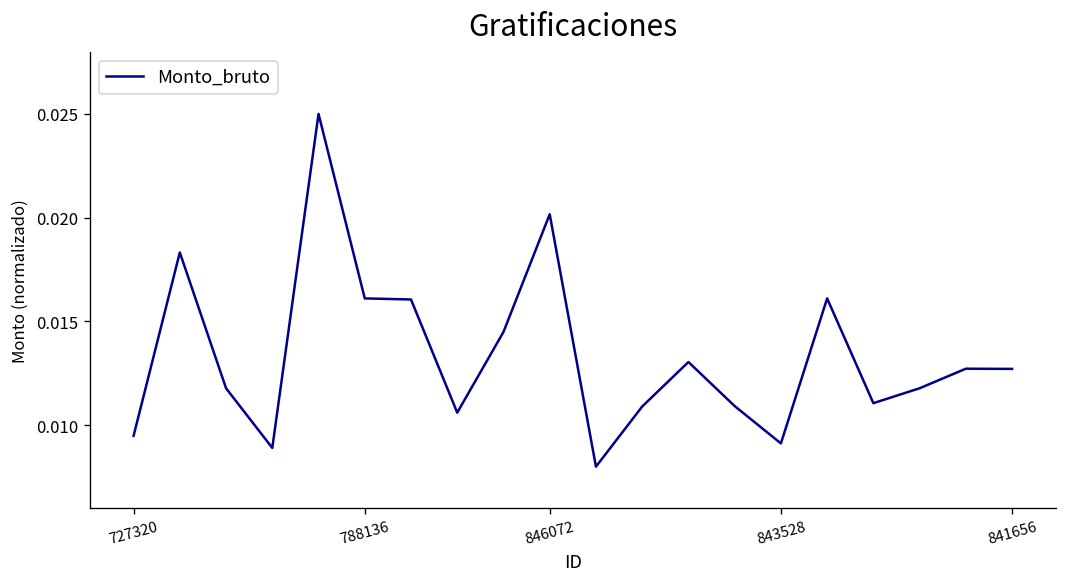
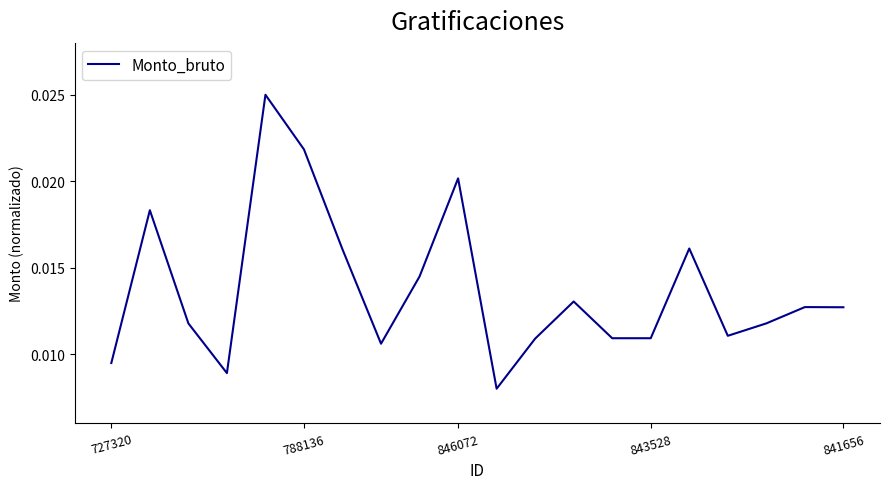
  {
    "727320": 0.0095,
-   "788136": 0.0161,
+   "788136": 0.0218,
    "846072": 0.0202,
-   "843528": 0.0091,
+   "843528": 0.0109,
    "841656": 0.0127
  }
